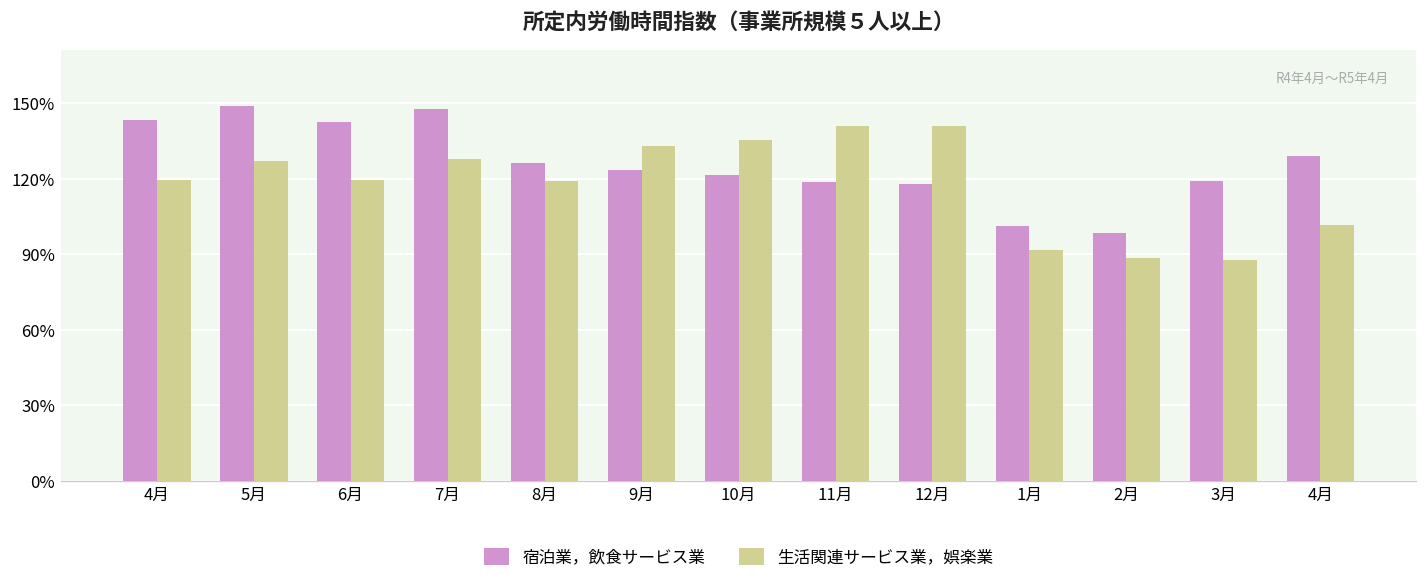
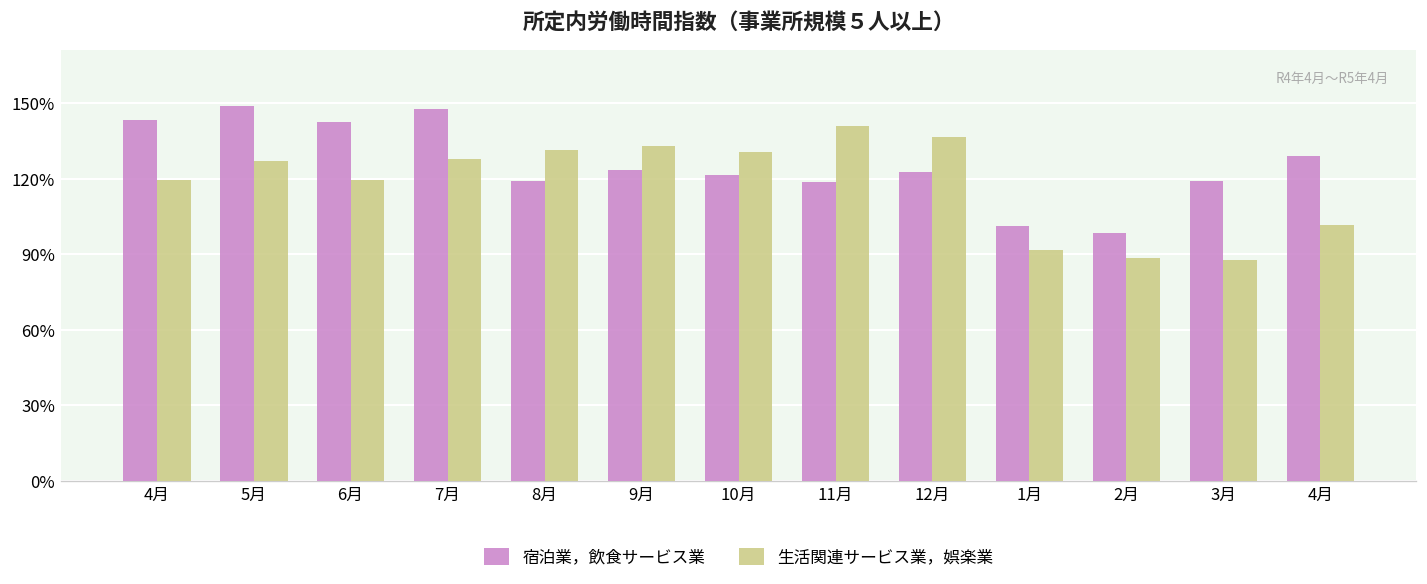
  {
    "宿泊業，飲食サービス業": {
      "5月": "149%",
      "6月": "143%",
      "7月": "148%",
-     "8月": "127%",
+     "8月": "119%",
      "9月": "124%",
      "10月": "122%",
      "11月": "119%",
-     "12月": "118%",
+     "12月": "123%",
      "1月": "101%",
      "2月": "98%",
      "3月": "119%"
    },
    "生活関連サービス業，娯楽業": {
      "5月": "127%",
      "6月": "120%",
      "7月": "128%",
-     "8月": "119%",
+     "8月": "132%",
      "9月": "133%",
-     "10月": "136%",
+     "10月": "131%",
      "11月": "141%",
-     "12月": "141%",
+     "12月": "137%",
      "1月": "92%",
      "2月": "89%",
      "3月": "88%"
    }
  }
